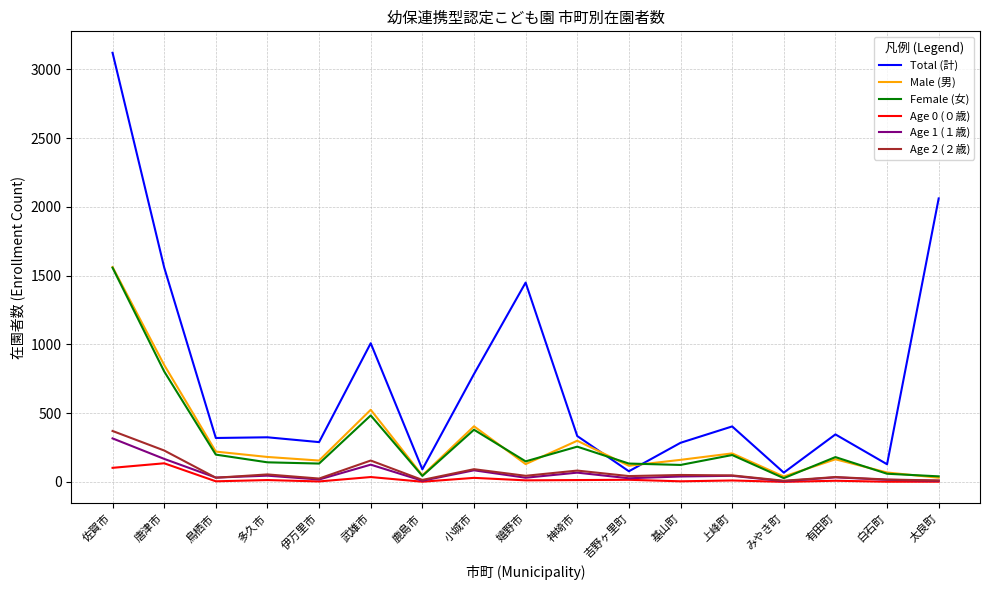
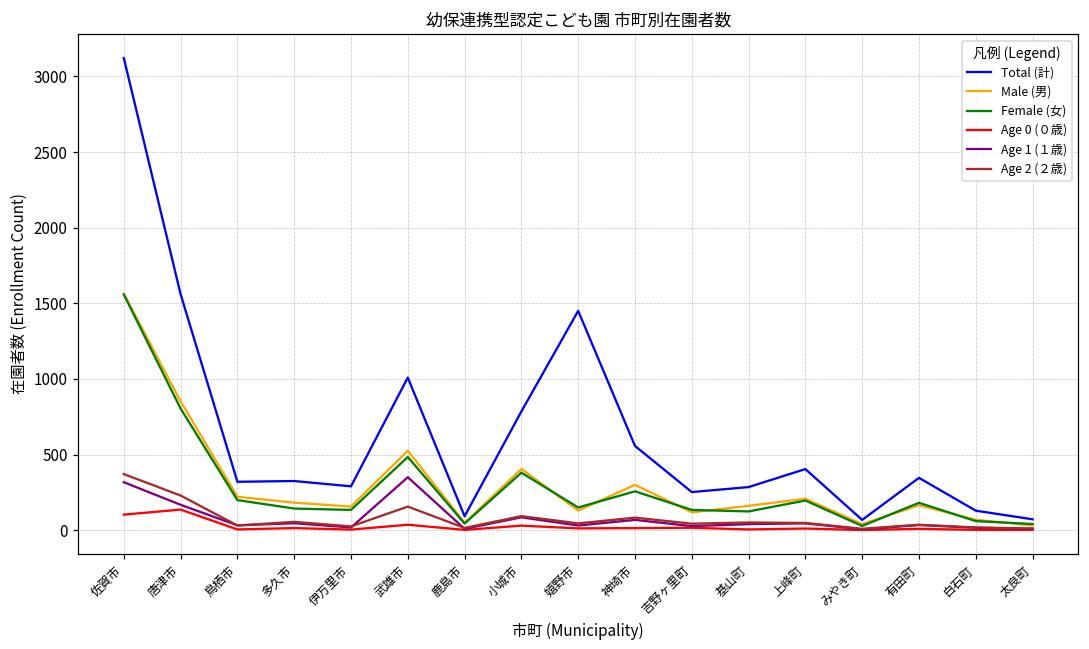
  {
    "Total (計)": {
      "佐賀市": 3120,
      "唐津市": 1560,
      "鳥栖市": 320,
      "多久市": 330,
      "伊万里市": 290,
      "武雄市": 1010,
      "鹿島市": 90,
      "小城市": 790,
      "嬉野市": 1450,
-     "神埼市": 330,
-     "吉野ヶ里町": 80,
+     "神埼市": 560,
+     "吉野ヶ里町": 250,
      "基山町": 290,
      "上峰町": 400,
      "みやき町": 70,
      "有田町": 350,
      "白石町": 130,
-     "太良町": 2060
+     "太良町": 70
    },
    "Male (男)": {
      "唐津市": 850,
      "鳥栖市": 220,
      "多久市": 180,
      "伊万里市": 160,
      "武雄市": 530,
      "小城市": 410,
      "嬉野市": 130,
      "神埼市": 300,
      "基山町": 160
    },
    "Female (女)": {
      "唐津市": 800,
      "鳥栖市": 200,
      "多久市": 140,
      "伊万里市": 130,
      "武雄市": 480,
      "小城市": 380,
      "嬉野市": 150,
      "神埼市": 260,
      "基山町": 120
    },
    "Age 0 (０歳)": {
      "佐賀市": 100,
      "唐津市": 140,
      "鳥栖市": 10,
      "多久市": 10,
      "武雄市": 40,
      "小城市": 30,
      "嬉野市": 10,
      "神埼市": 10,
      "基山町": 10,
      "上峰町": 10,
      "有田町": 10
    },
    "Age 1 (１歳)": {
      "佐賀市": 320,
      "唐津市": 170,
-     "武雄市": 130
+     "武雄市": 350
    },
    "Age 2 (２歳)": {
      "佐賀市": 370,
      "唐津市": 230,
      "武雄市": 160
    }
  }
